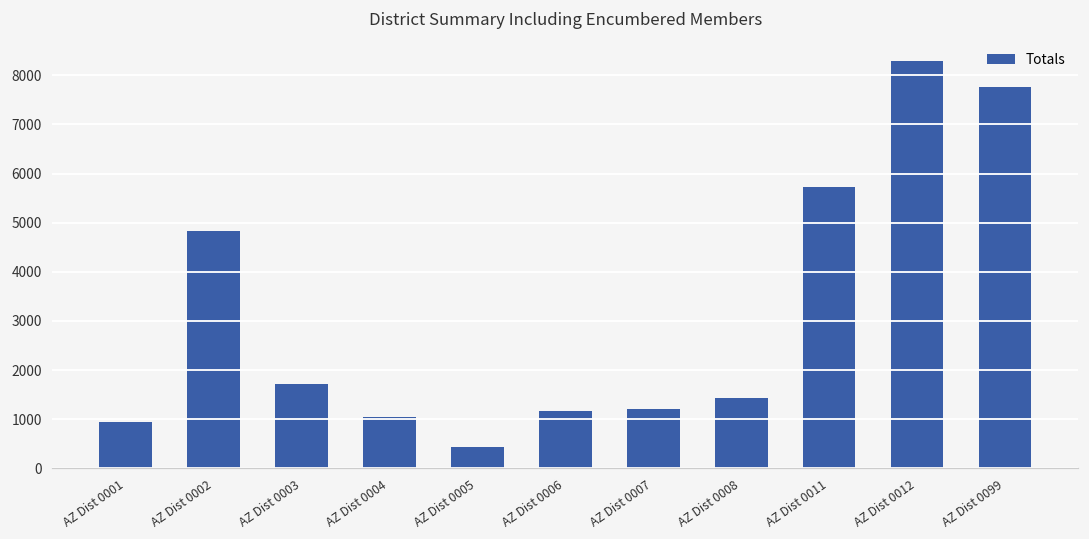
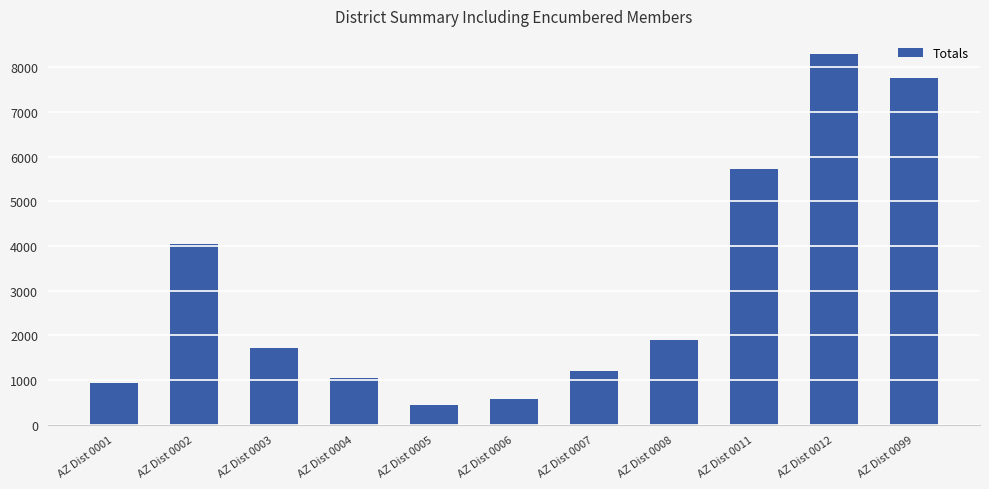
  {
    "AZ Dist 0001": 900,
-   "AZ Dist 0002": 4800,
+   "AZ Dist 0002": 4000,
    "AZ Dist 0003": 1700,
    "AZ Dist 0004": 1000,
    "AZ Dist 0005": 400,
-   "AZ Dist 0006": 1200,
+   "AZ Dist 0006": 600,
    "AZ Dist 0007": 1200,
-   "AZ Dist 0008": 1400,
+   "AZ Dist 0008": 1900,
    "AZ Dist 0011": 5700,
    "AZ Dist 0012": 8300,
    "AZ Dist 0099": 7800
  }
